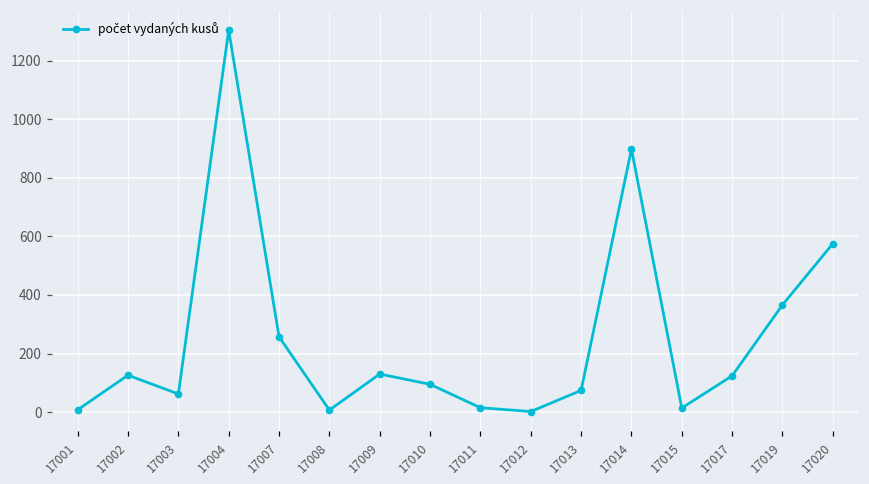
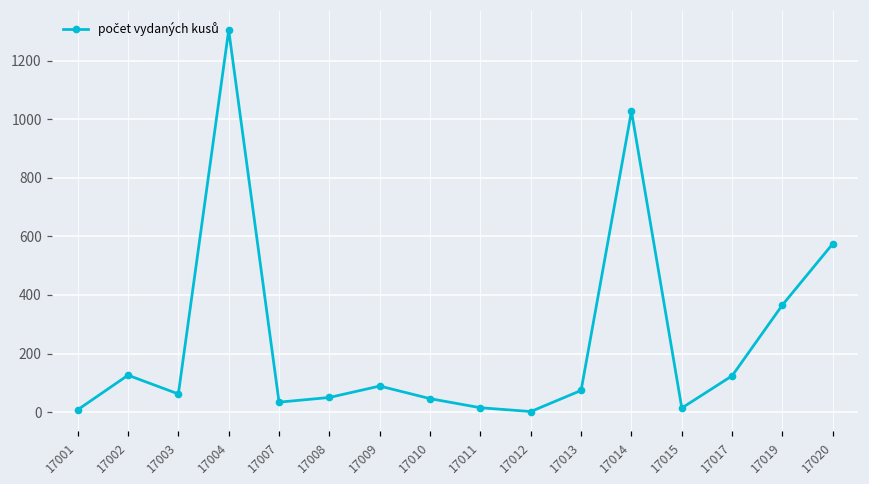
  {
    "17001": 10,
    "17002": 130,
    "17003": 60,
    "17004": 1300,
-   "17007": 260,
-   "17008": 10,
-   "17009": 130,
-   "17010": 100,
+   "17007": 30,
+   "17008": 50,
+   "17009": 90,
+   "17010": 50,
    "17011": 20,
    "17012": 0,
    "17013": 70,
-   "17014": 900,
+   "17014": 1030,
    "17015": 10,
    "17017": 120,
    "17019": 370,
    "17020": 580
  }
